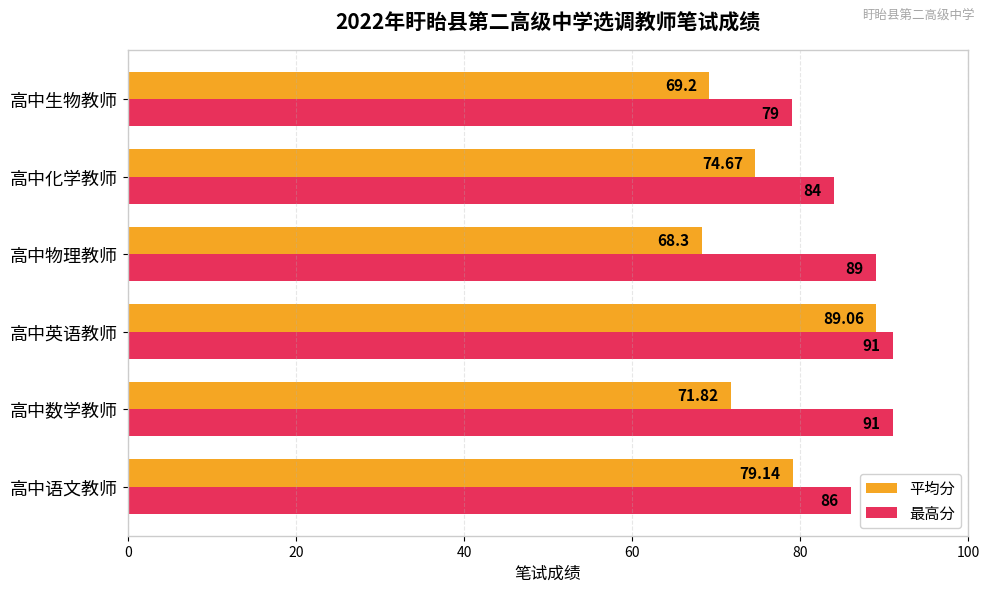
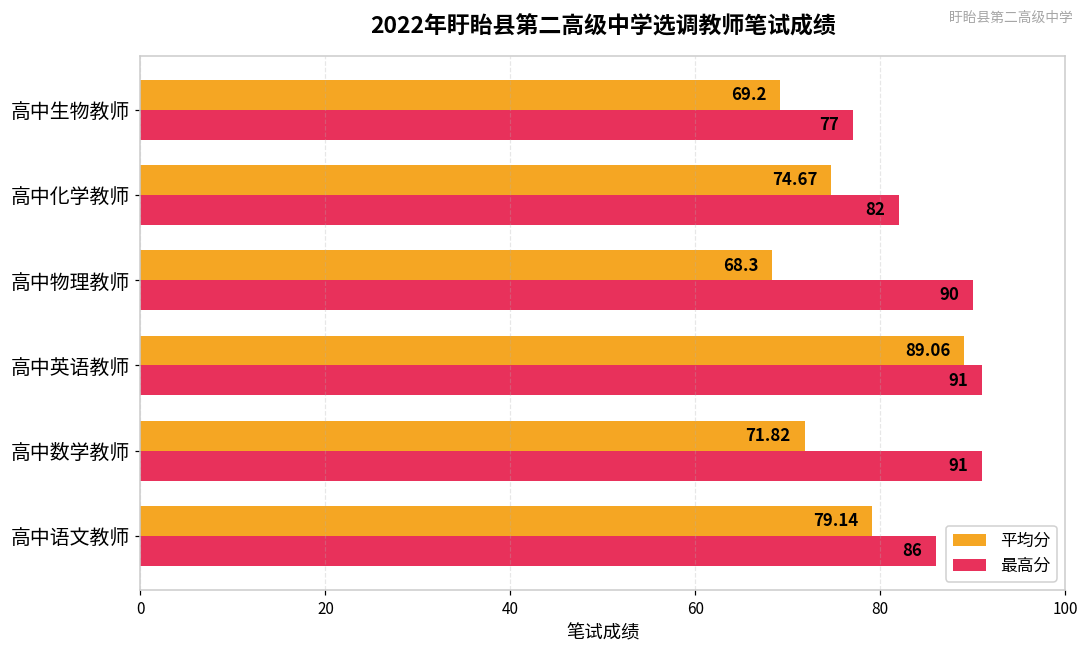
  {
    "平均分": {
      "高中生物教师": 69.2,
      "高中化学教师": 74.67,
      "高中物理教师": 68.3,
      "高中英语教师": 89.06,
      "高中数学教师": 71.82,
      "高中语文教师": 79.14
    },
    "最高分": {
-     "高中生物教师": 79,
-     "高中化学教师": 84,
-     "高中物理教师": 89,
+     "高中生物教师": 77,
+     "高中化学教师": 82,
+     "高中物理教师": 90,
      "高中英语教师": 91,
      "高中数学教师": 91,
      "高中语文教师": 86
    }
  }
